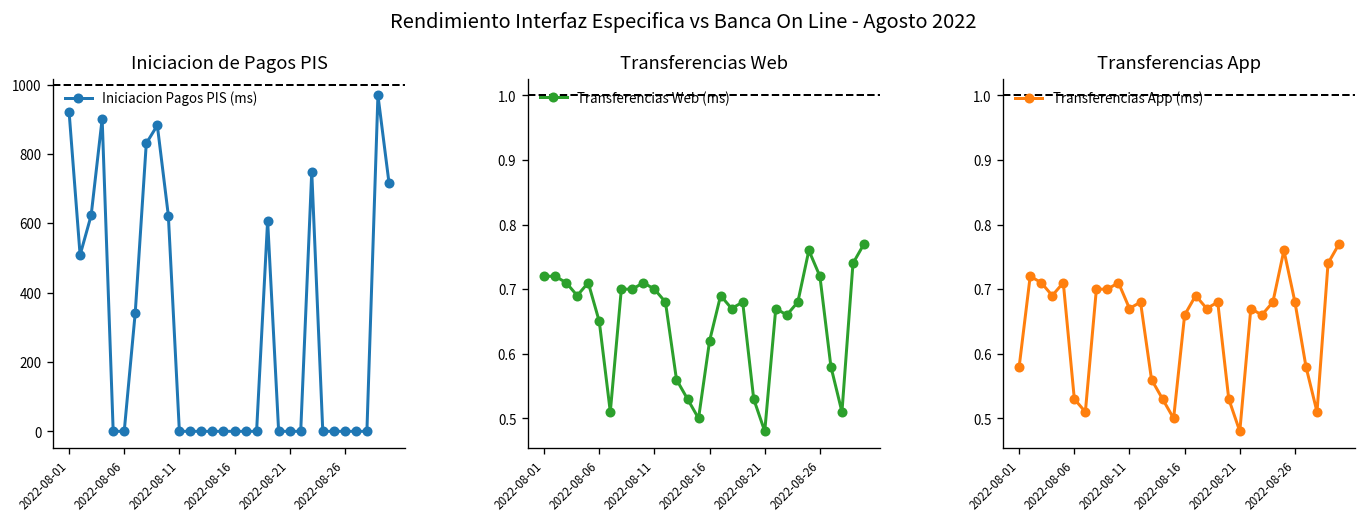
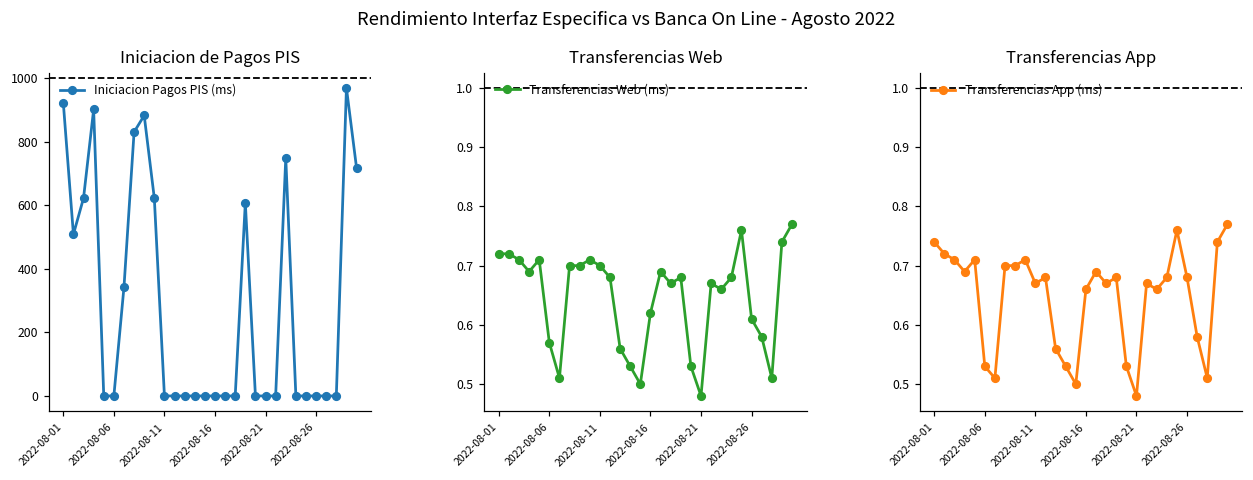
  {
    "Iniciacion de Pagos PIS": {
      "2022-08-01": 920,
      "2022-08-06": 0,
      "2022-08-11": 0,
      "2022-08-16": 0,
      "2022-08-21": 0,
      "2022-08-26": 0
    },
    "Transferencias Web": {
      "2022-08-01": 0.72,
-     "2022-08-06": 0.65,
+     "2022-08-06": 0.57,
      "2022-08-11": 0.70,
      "2022-08-16": 0.62,
      "2022-08-21": 0.48,
-     "2022-08-26": 0.72
+     "2022-08-26": 0.61
    },
    "Transferencias App": {
-     "2022-08-01": 0.58,
+     "2022-08-01": 0.74,
      "2022-08-06": 0.53,
      "2022-08-11": 0.67,
      "2022-08-16": 0.66,
      "2022-08-21": 0.48,
      "2022-08-26": 0.68
    }
  }
